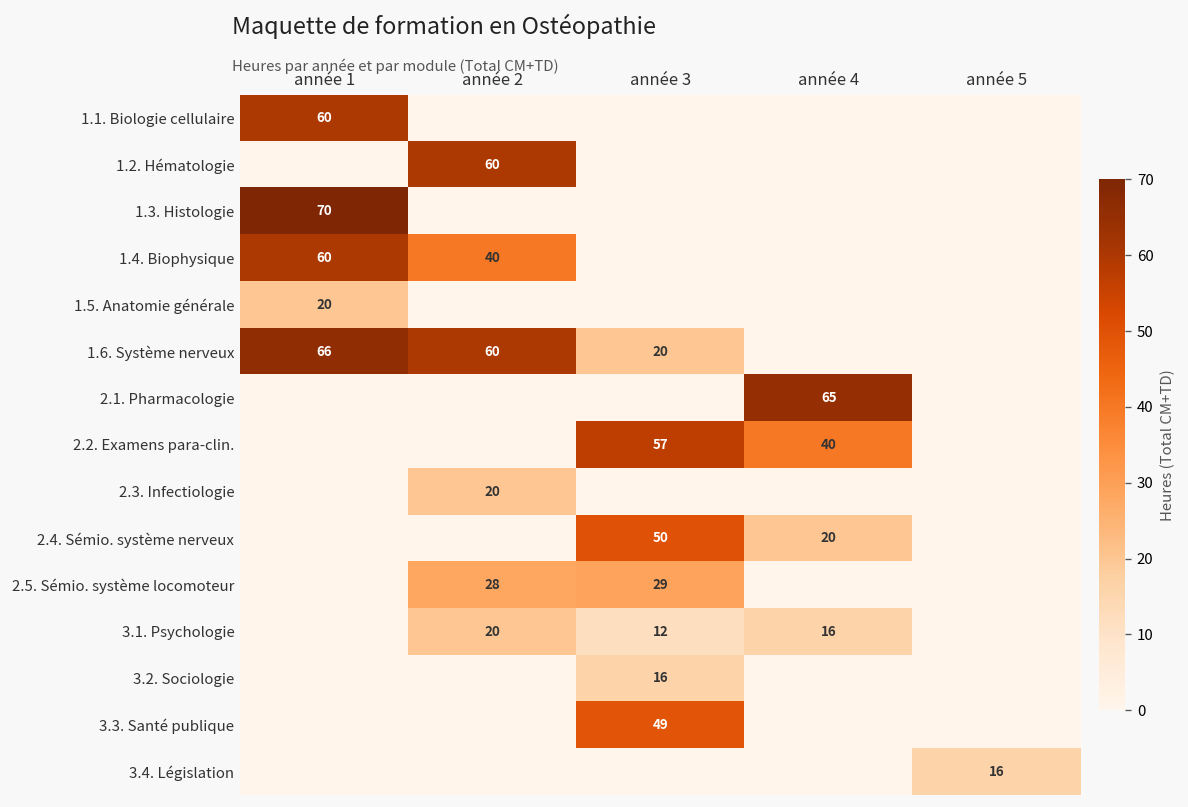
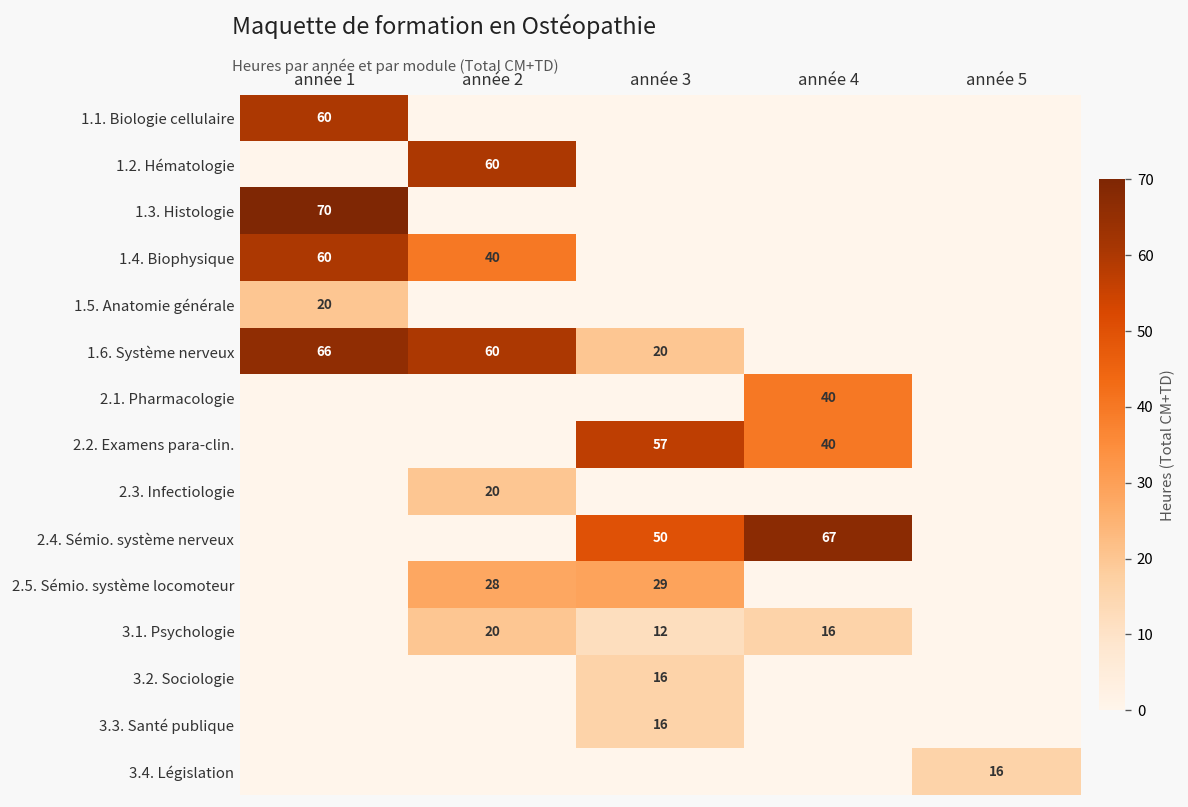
  {
    "1.1. Biologie cellulaire": {
      "année 1": 60
    },
    "1.2. Hématologie": {
      "année 2": 60
    },
    "1.3. Histologie": {
      "année 1": 70
    },
    "1.4. Biophysique": {
      "année 1": 60,
      "année 2": 40
    },
    "1.5. Anatomie générale": {
      "année 1": 20
    },
    "1.6. Système nerveux": {
      "année 1": 66,
      "année 2": 60,
      "année 3": 20
    },
    "2.1. Pharmacologie": {
-     "année 4": 65
+     "année 4": 40
    },
    "2.2. Examens para-clin.": {
      "année 3": 57,
      "année 4": 40
    },
    "2.3. Infectiologie": {
      "année 2": 20
    },
    "2.4. Sémio. système nerveux": {
      "année 3": 50,
-     "année 4": 20
+     "année 4": 67
    },
    "2.5. Sémio. système locomoteur": {
      "année 2": 28,
      "année 3": 29
    },
    "3.1. Psychologie": {
      "année 2": 20,
      "année 3": 12,
      "année 4": 16
    },
    "3.2. Sociologie": {
      "année 3": 16
    },
    "3.3. Santé publique": {
-     "année 3": 49
+     "année 3": 16
    },
    "3.4. Législation": {
      "année 5": 16
    }
  }
